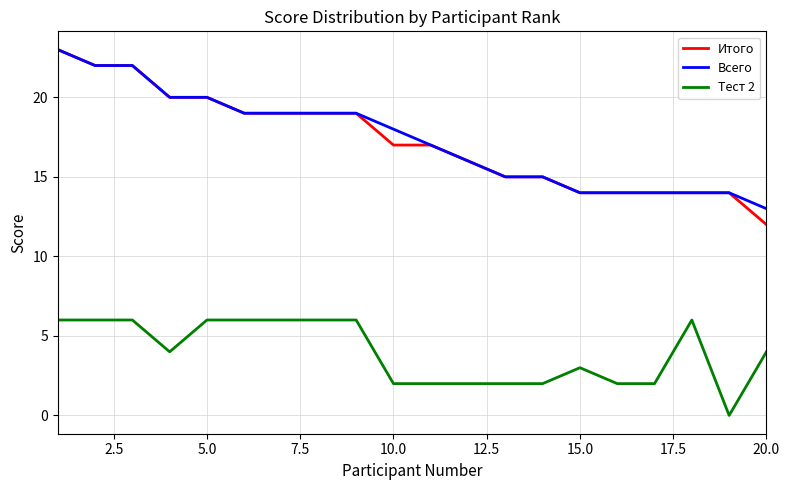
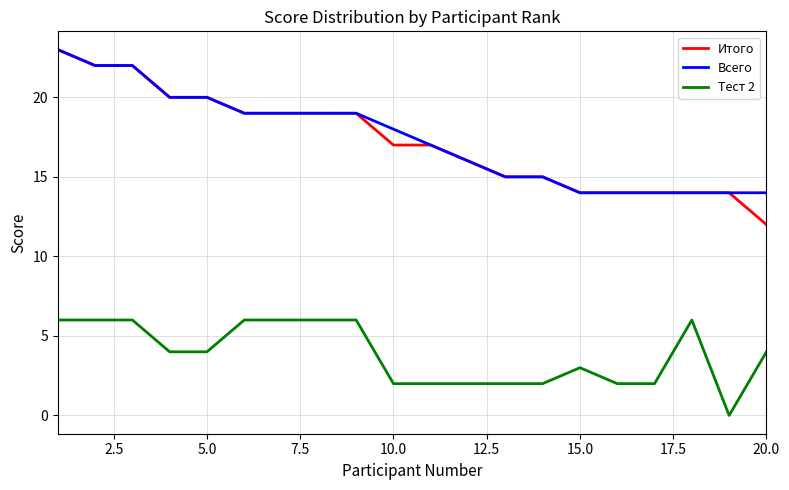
  {
    "Итого": {
      "10.0": 17,
      "20.0": 12
    },
    "Всего": {
      "10.0": 18,
-     "20.0": 13
+     "20.0": 14
    },
    "Тест 2": {
-     "5.0": 6,
+     "5.0": 4,
      "10.0": 2,
      "15.0": 3,
      "20.0": 4
    }
  }
